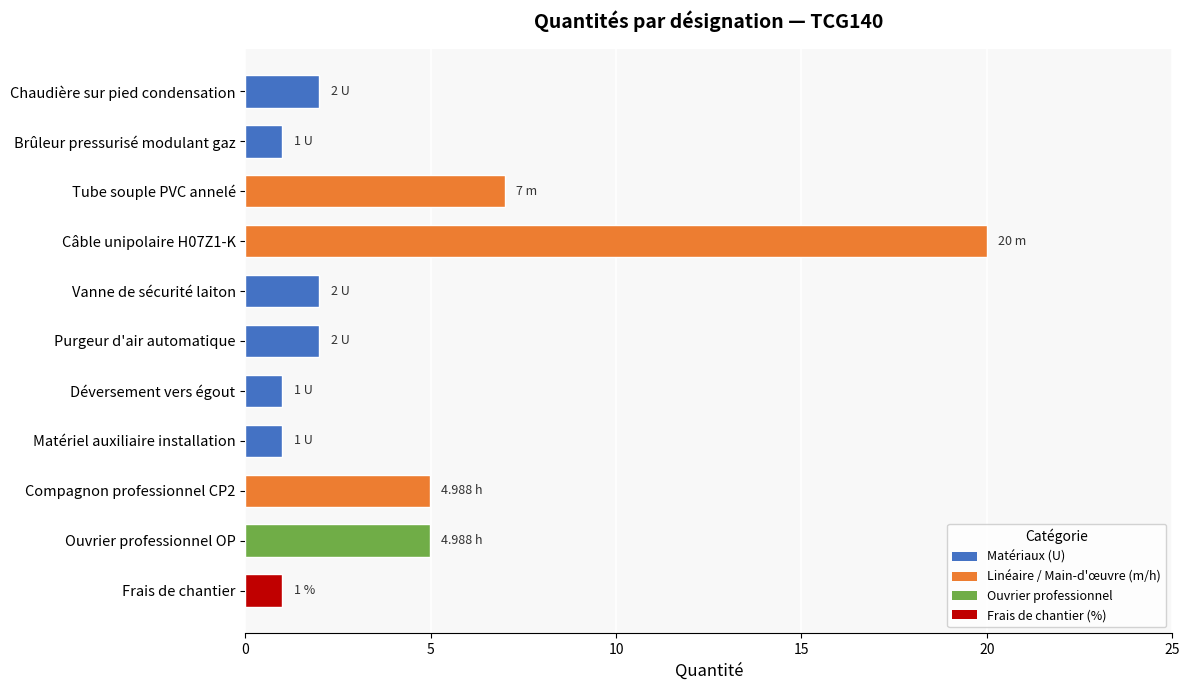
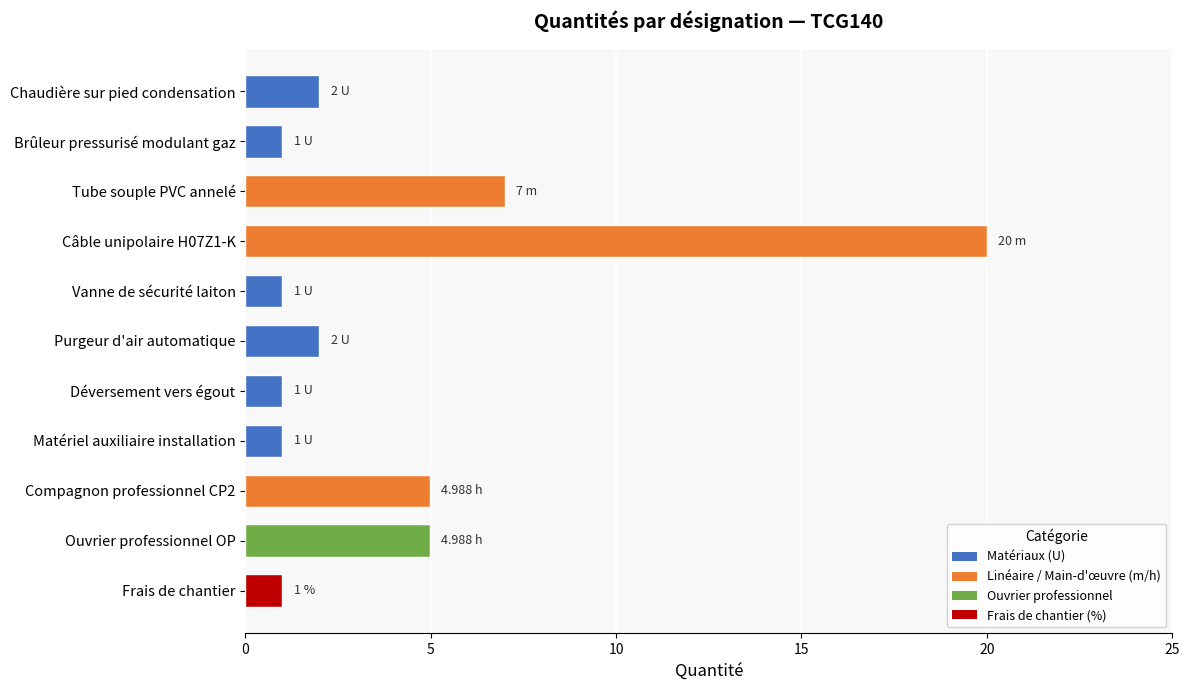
  {
    "Chaudière sur pied condensation": "2",
    "Brûleur pressurisé modulant gaz": "1",
    "Tube souple PVC annelé": "7",
    "Câble unipolaire H07Z1-K": "20",
-   "Vanne de sécurité laiton": "2",
+   "Vanne de sécurité laiton": "1",
    "Purgeur d'air automatique": "2",
    "Déversement vers égout": "1",
    "Matériel auxiliaire installation": "1",
    "Compagnon professionnel CP2": "4.988",
    "Ouvrier professionnel OP": "4.988",
    "Frais de chantier": "1 %"
  }
